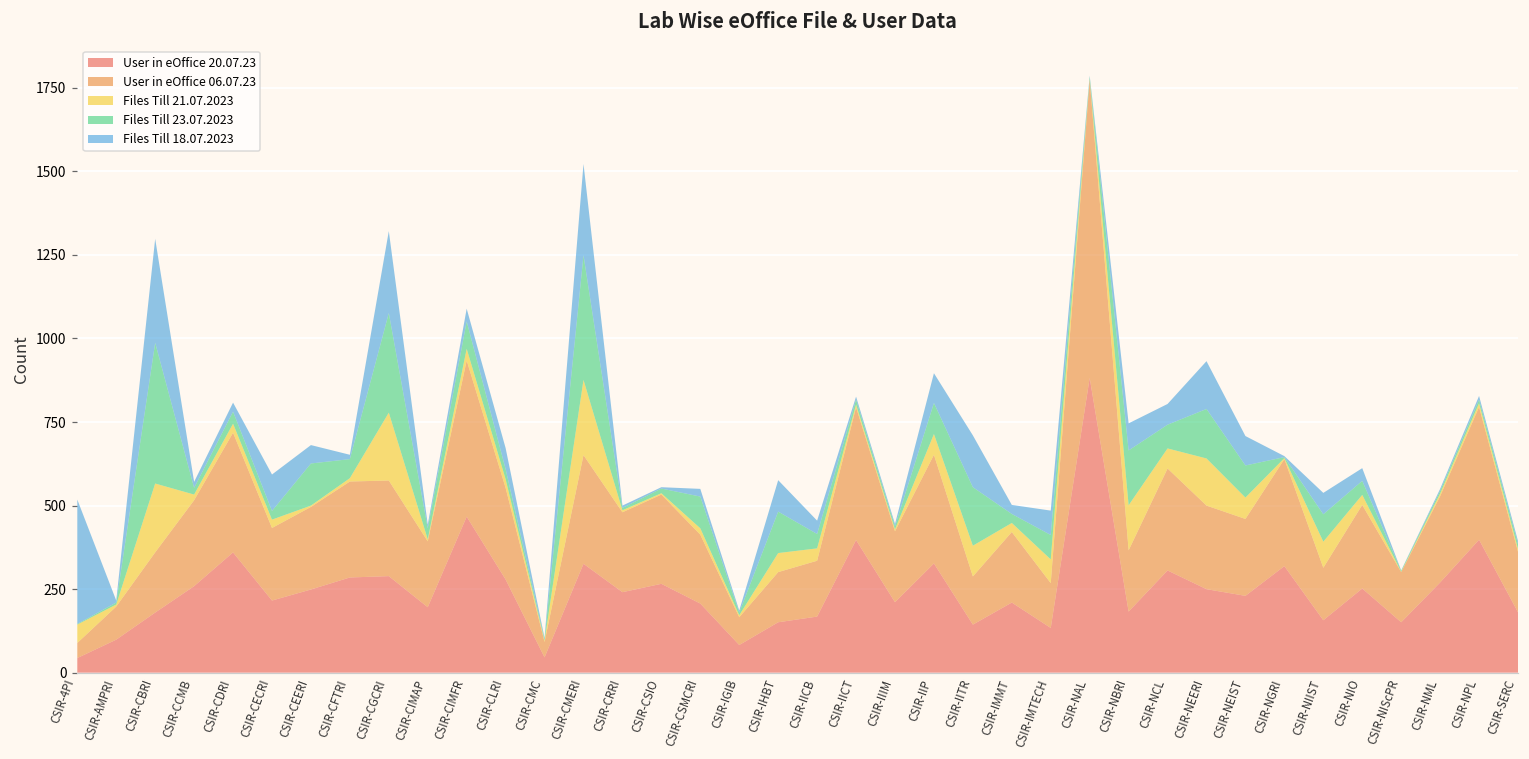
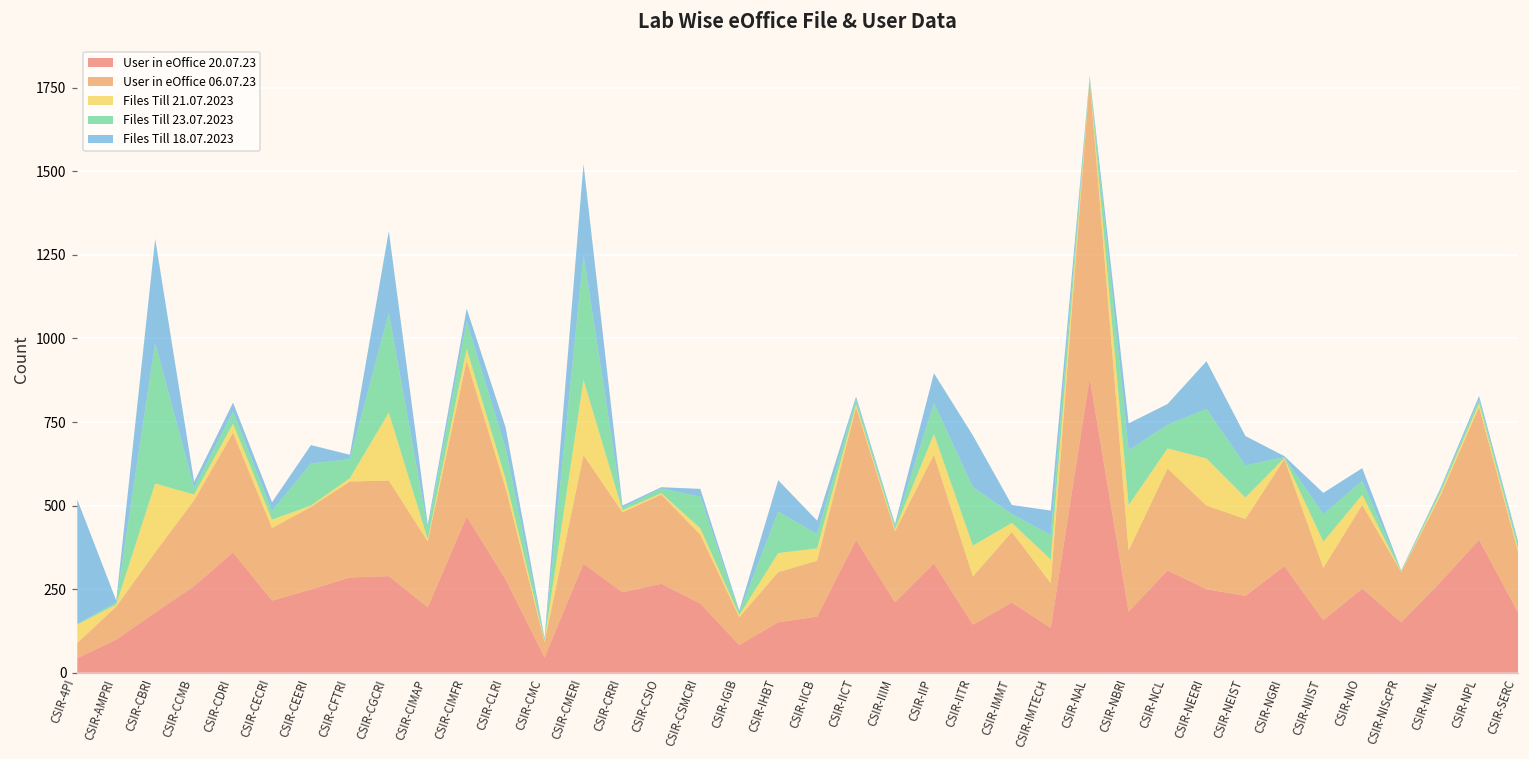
  {
    "Files Till 21.07.2023": {
      "CSIR-CBRI": 210,
      "CSIR-CCMB": 20,
      "CSIR-CDRI": 30,
      "CSIR-CECRI": 30,
      "CSIR-CFTRI": 10,
      "CSIR-CGCRI": 200,
      "CSIR-CIMFR": 40,
      "CSIR-CLRI": 30,
      "CSIR-CMERI": 230,
      "CSIR-CSMCRI": 20,
      "CSIR-IHBT": 60,
      "CSIR-IICB": 40,
      "CSIR-IIP": 60,
      "CSIR-IITR": 90,
      "CSIR-IMMT": 30,
      "CSIR-IMTECH": 70,
      "CSIR-NBRI": 140,
      "CSIR-NCL": 60,
      "CSIR-NEERI": 140,
      "CSIR-NEIST": 60,
      "CSIR-NIIST": 80,
      "CSIR-NIO": 30,
      "CSIR-NPL": 10,
      "CSIR-SERC": 10
    },
    "Files Till 23.07.2023": {
      "CSIR-CBRI": 420,
      "CSIR-CCMB": 20,
      "CSIR-CDRI": 40,
      "CSIR-CECRI": 30,
      "CSIR-CEERI": 130,
      "CSIR-CFTRI": 60,
      "CSIR-CGCRI": 300,
      "CSIR-CIMAP": 30,
      "CSIR-CIMFR": 80,
-     "CSIR-CLRI": 30,
+     "CSIR-CLRI": 90,
      "CSIR-CMERI": 370,
      "CSIR-CSMCRI": 100,
      "CSIR-IHBT": 120,
      "CSIR-IICB": 40,
      "CSIR-IICT": 20,
      "CSIR-IIP": 90,
      "CSIR-IITR": 180,
      "CSIR-IMMT": 30,
      "CSIR-IMTECH": 70,
      "CSIR-NBRI": 160,
      "CSIR-NCL": 70,
      "CSIR-NEERI": 150,
      "CSIR-NEIST": 100,
      "CSIR-NIIST": 80,
      "CSIR-NIO": 40,
      "CSIR-NPL": 10,
      "CSIR-SERC": 10
    },
    "Files Till 18.07.2023": {
      "CSIR-4PI": 370,
      "CSIR-CBRI": 310,
      "CSIR-CCMB": 20,
      "CSIR-CDRI": 30,
-     "CSIR-CECRI": 110,
+     "CSIR-CECRI": 30,
      "CSIR-CEERI": 60,
      "CSIR-CFTRI": 10,
      "CSIR-CGCRI": 250,
      "CSIR-CIMAP": 10,
      "CSIR-CIMFR": 40,
      "CSIR-CLRI": 60,
      "CSIR-CMERI": 270,
      "CSIR-CSMCRI": 20,
      "CSIR-IHBT": 90,
      "CSIR-IICB": 40,
      "CSIR-IICT": 10,
      "CSIR-IIP": 90,
      "CSIR-IITR": 160,
      "CSIR-IMMT": 30,
      "CSIR-IMTECH": 70,
      "CSIR-NBRI": 80,
      "CSIR-NCL": 60,
      "CSIR-NEERI": 140,
      "CSIR-NEIST": 90,
      "CSIR-NIIST": 60,
      "CSIR-NIO": 40,
      "CSIR-NPL": 10,
      "CSIR-SERC": 10
    }
  }
